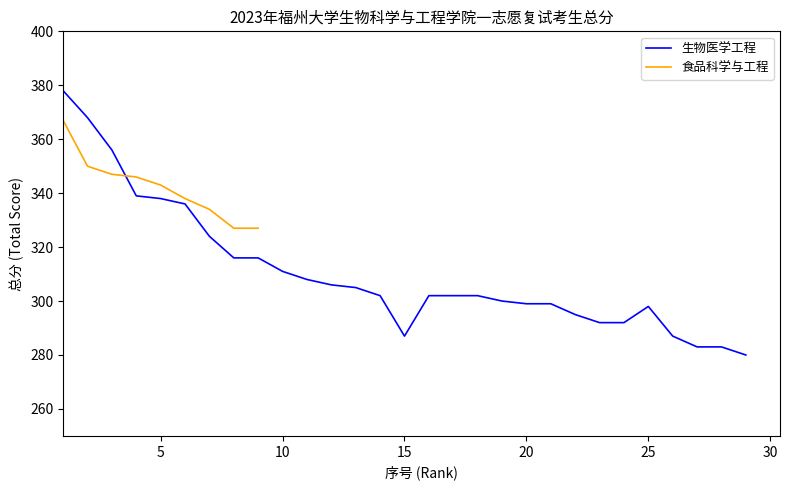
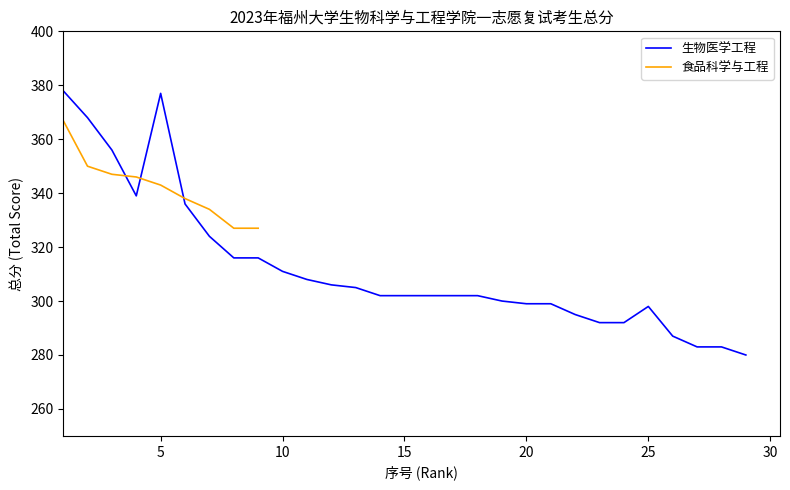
  {
    "生物医学工程": {
-     "5": 338,
+     "5": 377,
      "10": 311,
-     "15": 287,
+     "15": 302,
      "20": 299,
      "25": 298
    },
    "食品科学与工程": {
      "5": 343
    }
  }
